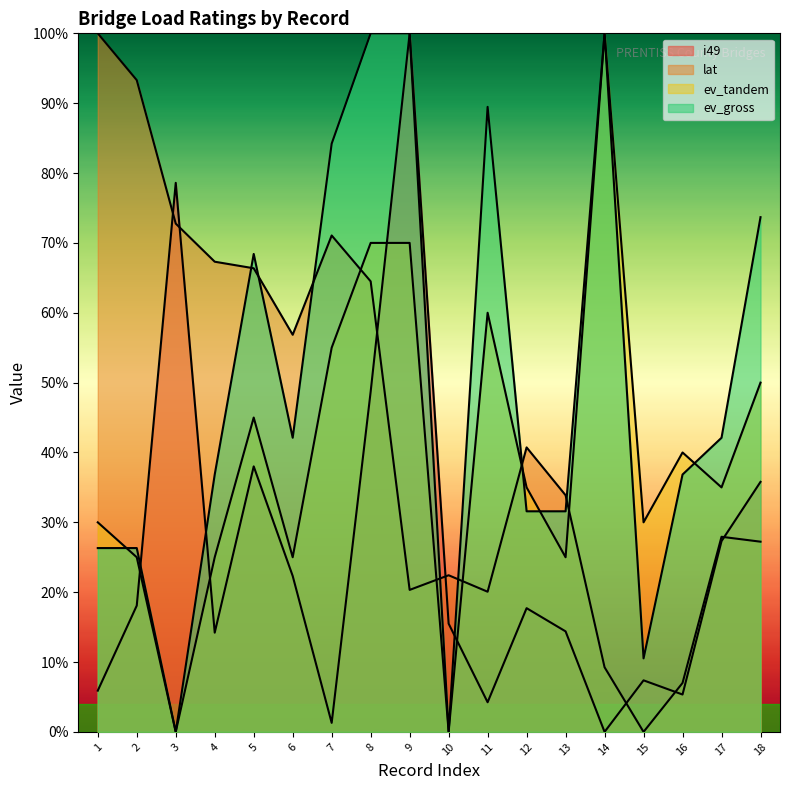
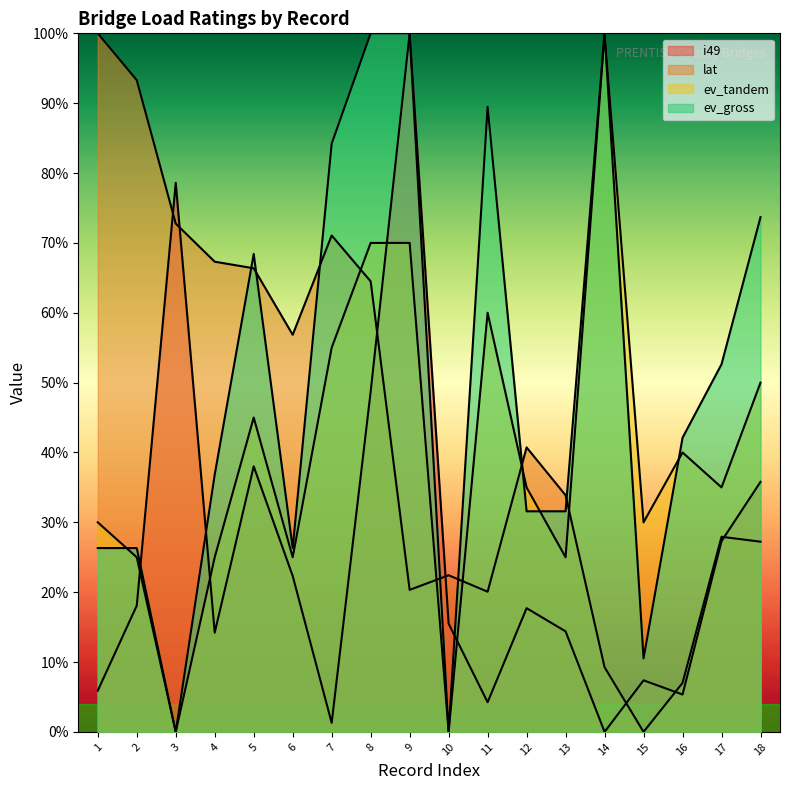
  {
    "ev_gross": {
      "1": "26%",
      "2": "26%",
      "4": "37%",
      "5": "68%",
-     "6": "42%",
+     "6": "26%",
      "7": "84%",
      "8": "100%",
      "11": "89%",
      "12": "32%",
      "13": "32%",
      "15": "11%",
-     "16": "37%",
-     "17": "42%",
+     "16": "42%",
+     "17": "53%",
      "18": "74%"
    }
  }
